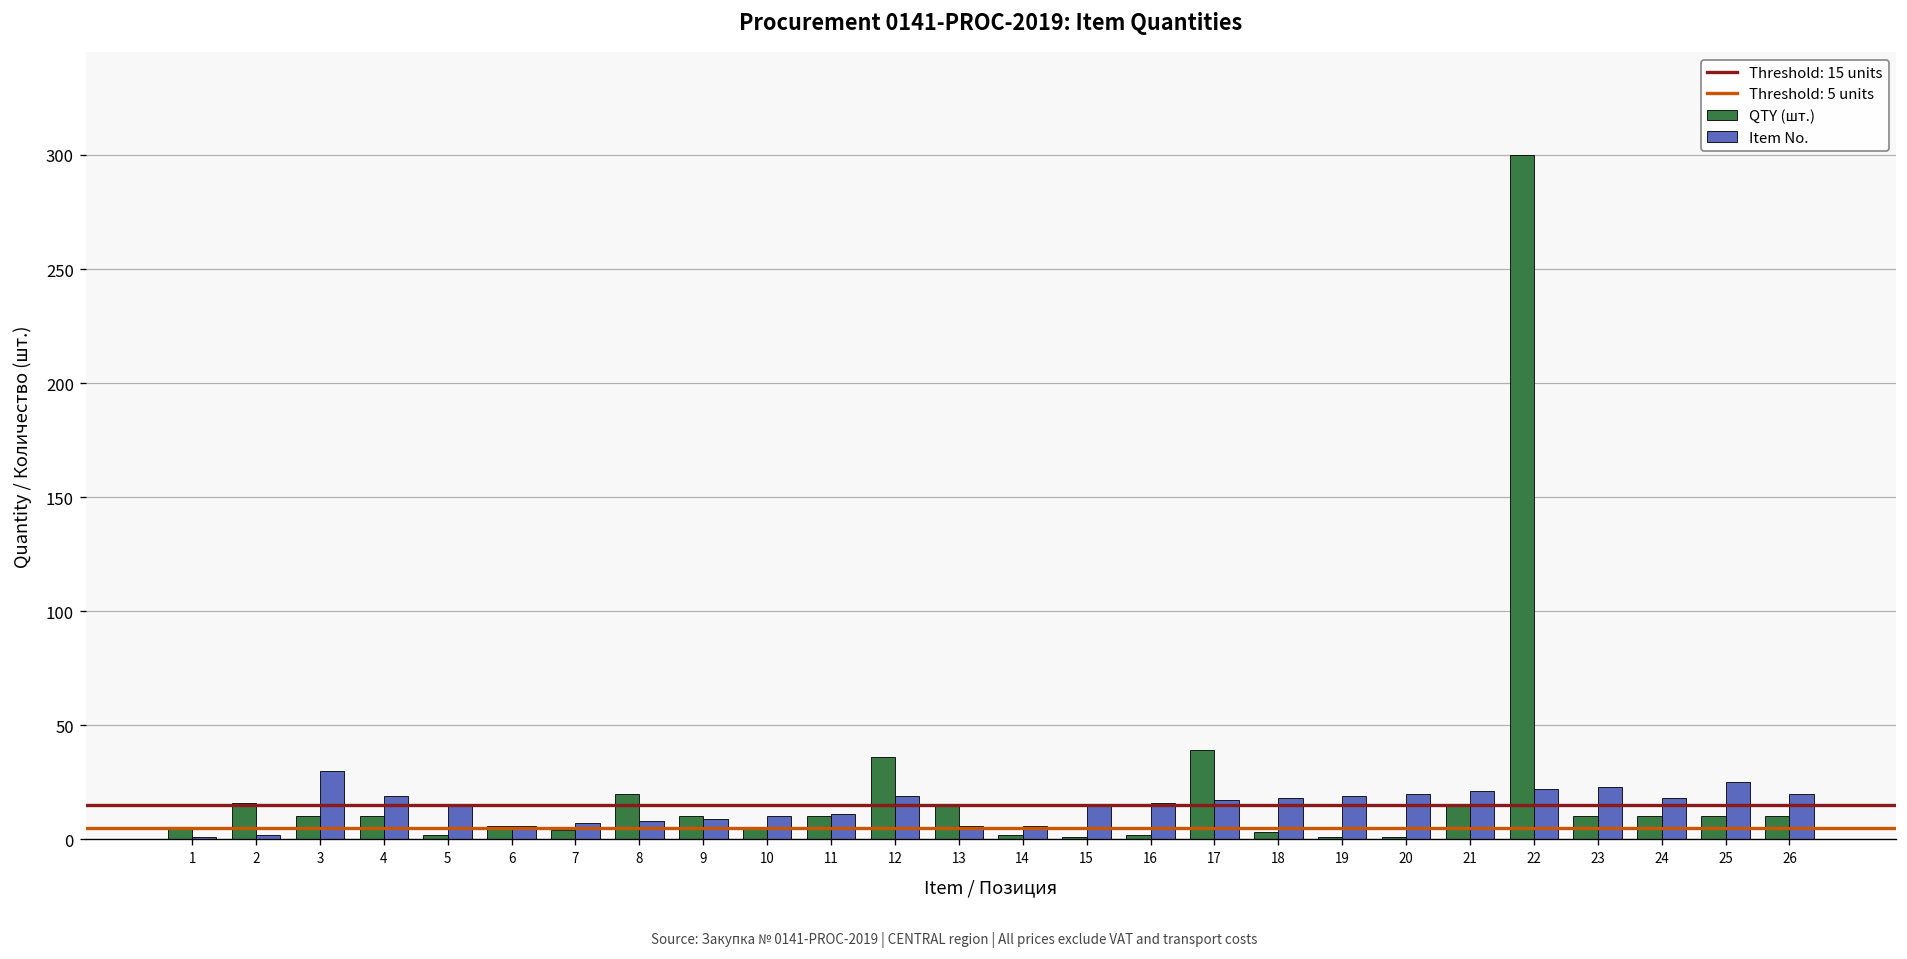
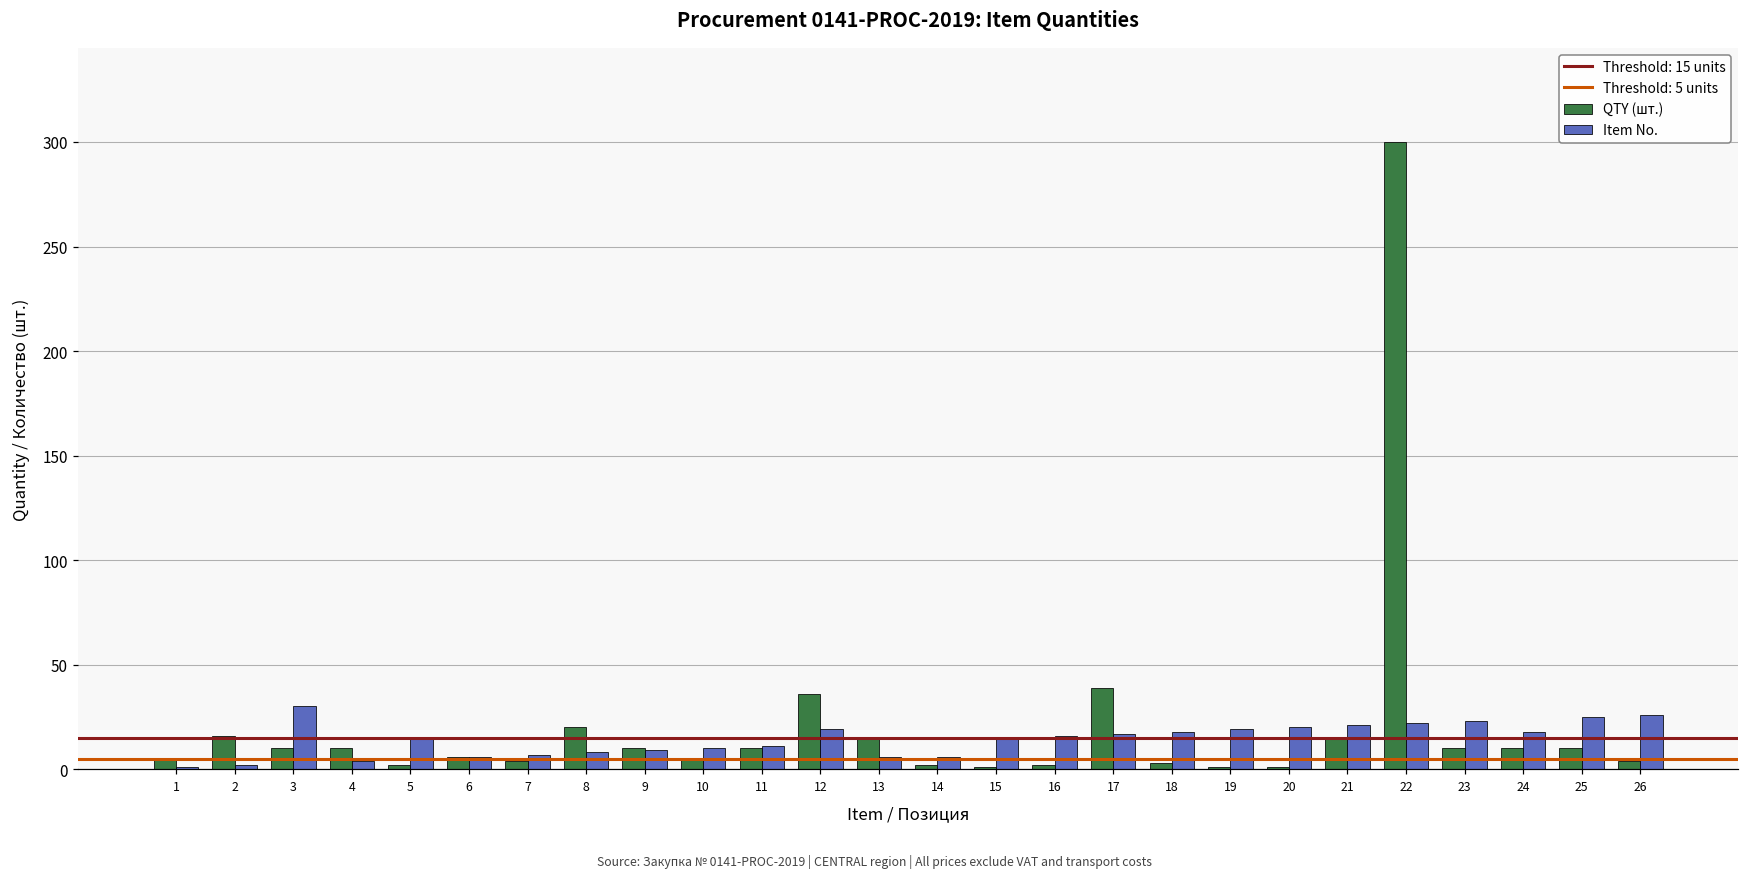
  {
    "QTY (шт.)": {
      "1": 5,
      "2": 16,
      "3": 10,
      "4": 10,
      "5": 2,
      "6": 6,
      "7": 4,
      "8": 20,
      "9": 10,
      "10": 5,
      "11": 10,
      "12": 36,
      "13": 15,
      "14": 2,
      "16": 2,
      "17": 39,
      "18": 3,
      "21": 15,
      "22": 300,
      "23": 10,
      "24": 10,
      "25": 10,
-     "26": 10
+     "26": 4
    },
    "Item No.": {
      "2": 2,
      "3": 30,
-     "4": 19,
+     "4": 4,
      "5": 15,
      "6": 6,
      "7": 7,
      "8": 8,
      "9": 9,
      "10": 10,
      "11": 11,
      "12": 19,
      "13": 6,
      "14": 6,
      "15": 15,
      "16": 16,
      "17": 17,
      "18": 18,
      "19": 19,
      "20": 20,
      "21": 21,
      "22": 22,
      "23": 23,
      "24": 18,
      "25": 25,
-     "26": 20
+     "26": 26
    }
  }
